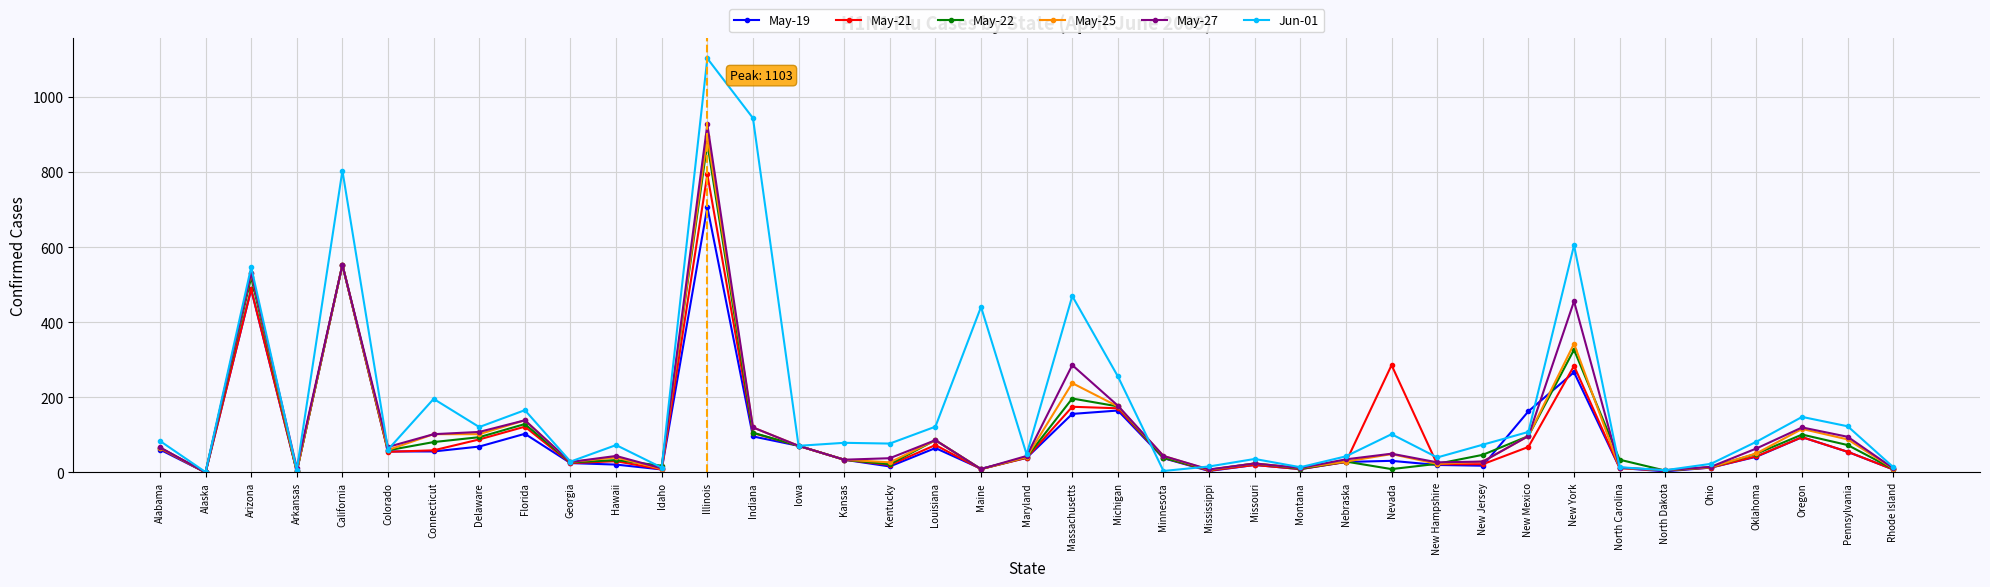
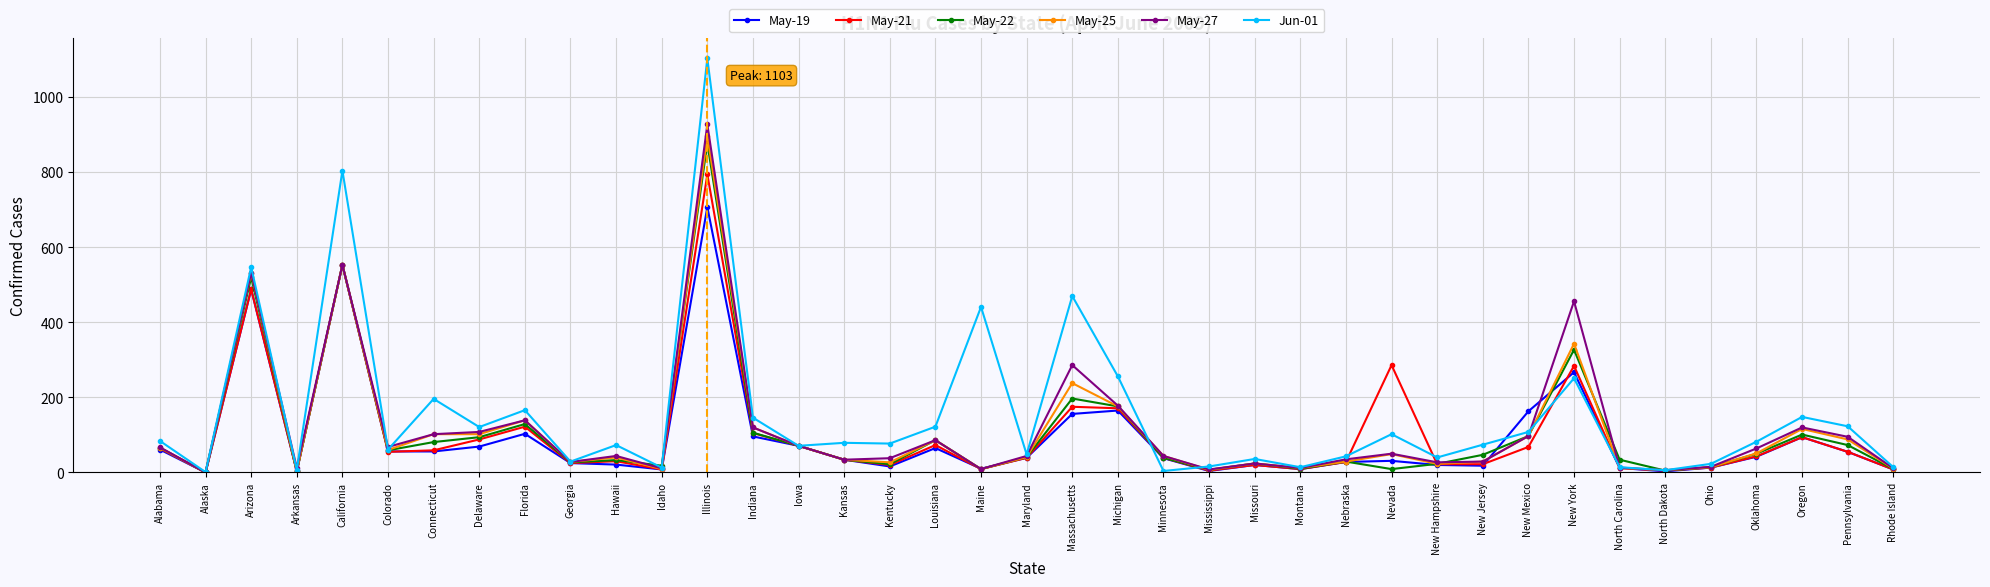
  {
    "May-19": {
      "Delaware": 70,
      "Florida": 100,
      "Hawaii": 20,
      "Illinois": 710,
      "Indiana": 100,
      "Louisiana": 70,
      "Massachusetts": 160,
      "Nevada": 30,
      "New Mexico": 160,
      "New York": 270
    },
    "May-21": {
      "Florida": 120,
      "Illinois": 790,
      "Louisiana": 70,
      "Massachusetts": 180,
      "Nevada": 290,
      "New Mexico": 70,
      "New York": 280
    },
    "May-22": {
      "Arizona": 520,
      "Connecticut": 80,
      "Florida": 130,
      "Illinois": 880,
      "Massachusetts": 200,
      "Nevada": 10,
      "New Jersey": 50,
      "New York": 330,
      "North Carolina": 30,
      "Oregon": 100,
      "Pennsylvania": 70
    },
    "May-25": {
      "Illinois": 900,
      "Massachusetts": 240,
      "New York": 340,
      "Pennsylvania": 90
    },
    "May-27": {
      "Colorado": 70,
      "Illinois": 930,
      "Kentucky": 40,
      "Massachusetts": 290,
      "New York": 460,
      "Oklahoma": 60,
      "Pennsylvania": 100
    },
    "Jun-01": {
      "Alabama": 80,
      "Arizona": 550,
      "California": 800,
      "Connecticut": 200,
      "Delaware": 120,
      "Florida": 170,
      "Hawaii": 70,
      "Illinois": 1100,
-     "Indiana": 940,
+     "Indiana": 150,
      "Kansas": 80,
      "Kentucky": 80,
      "Louisiana": 120,
      "Maine": 440,
      "Massachusetts": 470,
      "Michigan": 260,
      "Minnesota": 0,
      "Mississippi": 20,
      "Missouri": 40,
      "Nebraska": 40,
      "Nevada": 100,
      "New Hampshire": 40,
      "New Jersey": 70,
      "New Mexico": 110,
-     "New York": 610,
+     "New York": 250,
      "Ohio": 20,
      "Oklahoma": 80,
      "Oregon": 150,
      "Pennsylvania": 120
    }
  }
